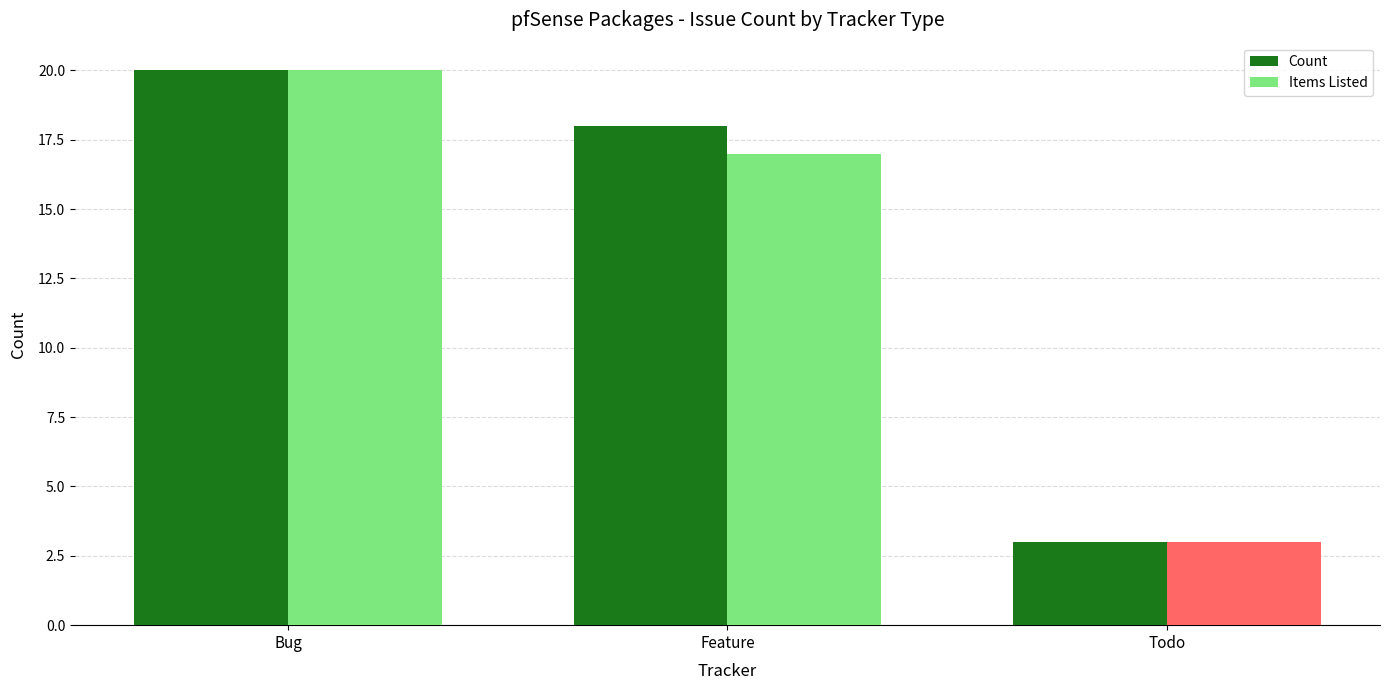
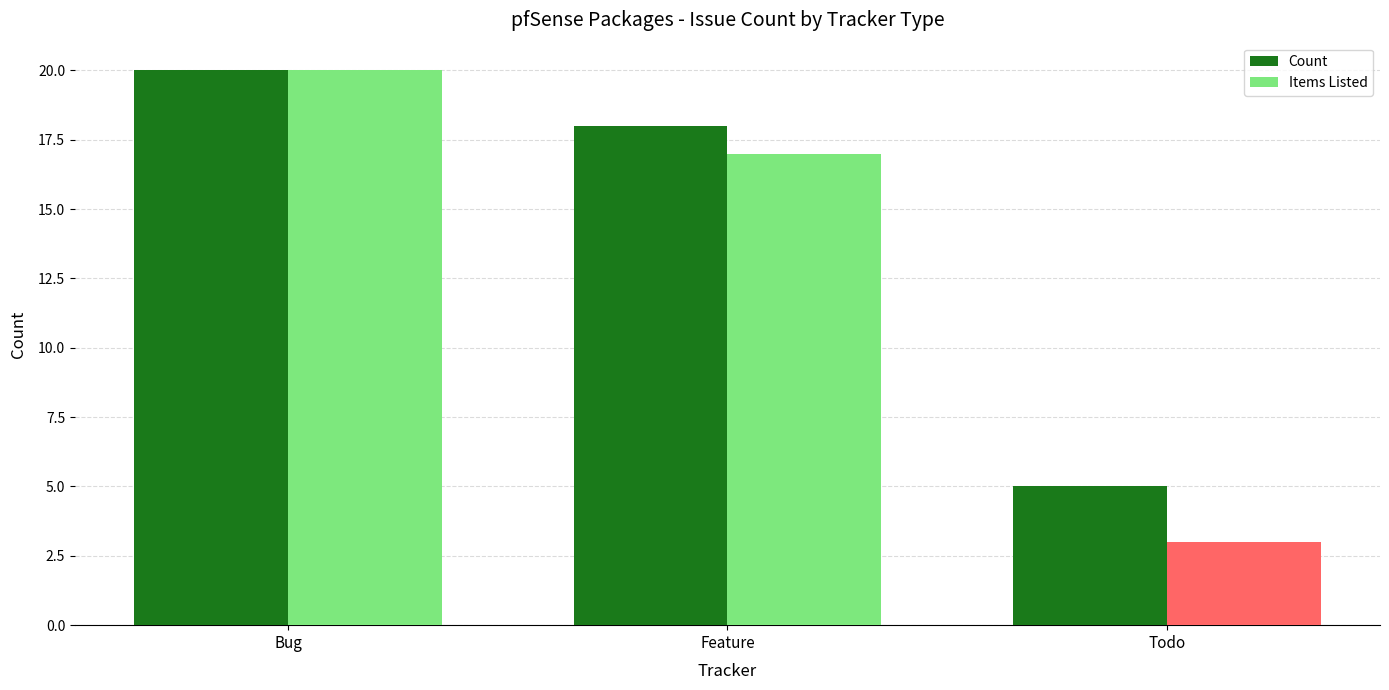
  {
    "Count": {
      "Bug": 20,
      "Feature": 18,
-     "Todo": 3
+     "Todo": 5
    },
    "Items Listed": {
      "Bug": 20,
      "Feature": 17,
      "Todo": 3
    }
  }
